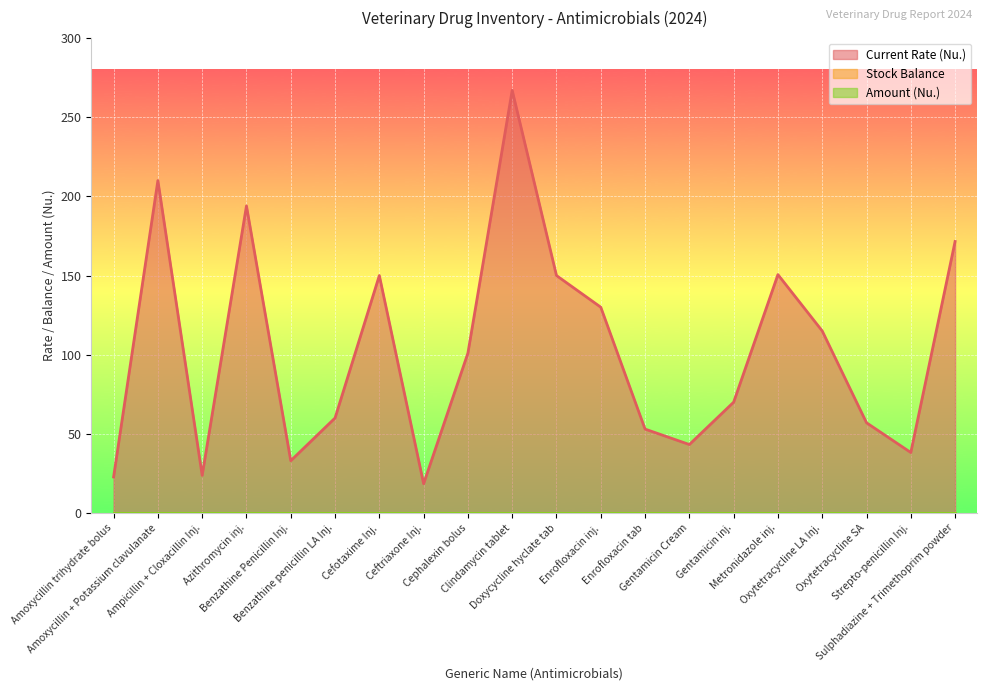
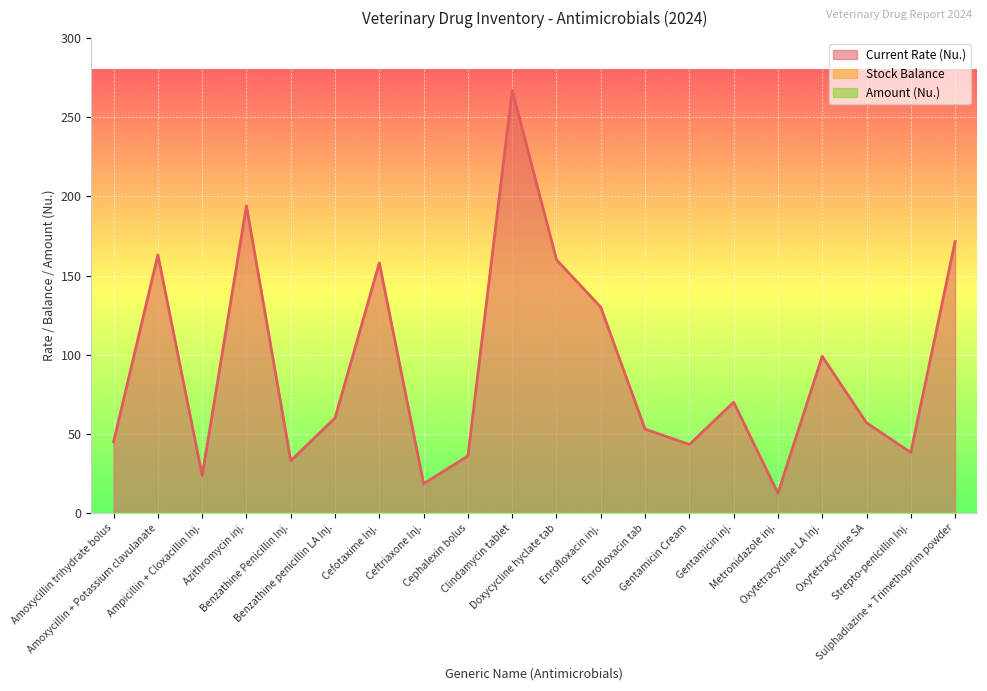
  {
    "Current Rate (Nu.)": {
-     "Amoxycillin trihydrate bolus": 23,
-     "Amoxycillin + Potassium clavulanate": 210,
+     "Amoxycillin trihydrate bolus": 45,
+     "Amoxycillin + Potassium clavulanate": 163,
      "Ampicillin + Cloxacillin Inj.": 24,
      "Azithromycin inj.": 194,
      "Benzathine Penicillin Inj.": 33,
      "Benzathine penicillin LA Inj.": 60,
-     "Cefotaxime Inj.": 150,
+     "Cefotaxime Inj.": 158,
      "Ceftriaxone Inj.": 19,
-     "Cephalexin bolus": 101,
+     "Cephalexin bolus": 36,
      "Clindamycin tablet": 267,
-     "Doxycycline hyclate tab": 150,
+     "Doxycycline hyclate tab": 160,
      "Enrofloxacin inj.": 130,
      "Enrofloxacin tab": 53,
      "Gentamicin Cream": 43,
      "Gentamicin inj.": 70,
-     "Metronidazole inj.": 151,
-     "Oxytetracycline LA Inj.": 115,
+     "Metronidazole inj.": 13,
+     "Oxytetracycline LA Inj.": 99,
      "Oxytetracycline SA": 57,
      "Strepto-penicillin Inj.": 38,
      "Sulphadiazine + Trimethoprim powder": 172
    },
    "Amount (Nu.)": {
      "Amoxycillin trihydrate bolus": 0,
      "Amoxycillin + Potassium clavulanate": 0,
      "Ampicillin + Cloxacillin Inj.": 0,
      "Azithromycin inj.": 0,
      "Benzathine Penicillin Inj.": 0,
      "Benzathine penicillin LA Inj.": 0,
      "Cefotaxime Inj.": 0,
      "Ceftriaxone Inj.": 0,
      "Cephalexin bolus": 0,
      "Clindamycin tablet": 0,
      "Doxycycline hyclate tab": 0,
      "Enrofloxacin inj.": 0,
      "Enrofloxacin tab": 0,
      "Gentamicin Cream": 0,
      "Gentamicin inj.": 0,
      "Metronidazole inj.": 0,
      "Oxytetracycline LA Inj.": 0,
      "Oxytetracycline SA": 0,
      "Strepto-penicillin Inj.": 0,
      "Sulphadiazine + Trimethoprim powder": 0
    }
  }
